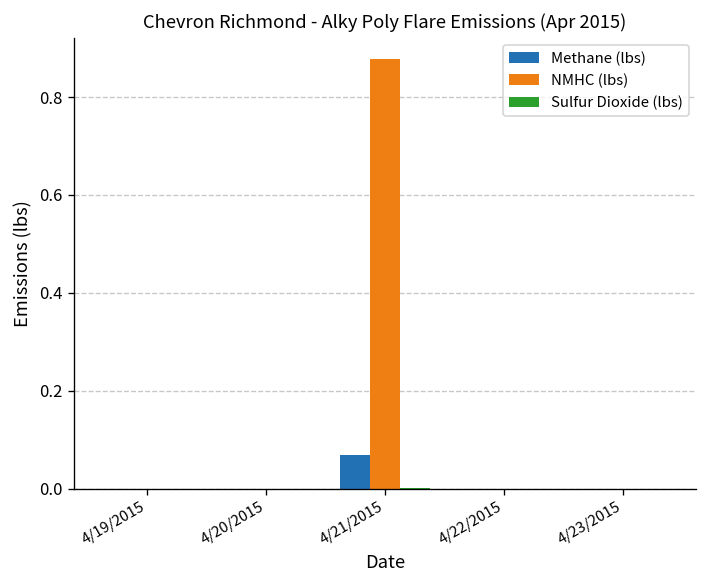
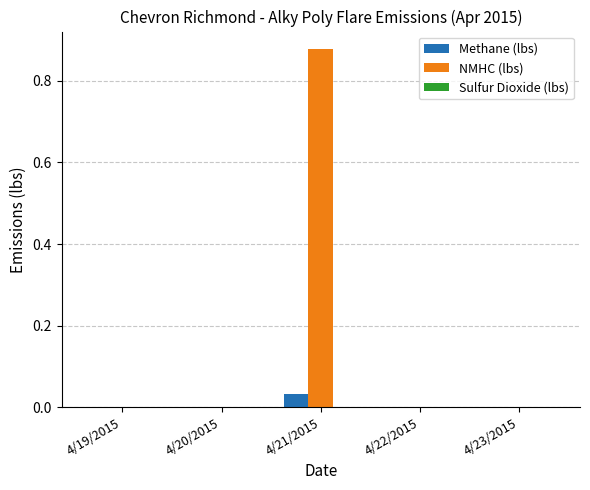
  {
    "Methane (lbs)": {
      "4/19/2015": 0.00,
      "4/20/2015": 0.00,
-     "4/21/2015": 0.07,
+     "4/21/2015": 0.03,
      "4/22/2015": 0.00,
      "4/23/2015": 0.00
    },
    "NMHC (lbs)": {
      "4/19/2015": 0.00,
      "4/20/2015": 0.00,
      "4/21/2015": 0.88,
      "4/22/2015": 0.00,
      "4/23/2015": 0.00
    },
    "Sulfur Dioxide (lbs)": {
      "4/19/2015": 0.00,
      "4/20/2015": 0.00,
      "4/22/2015": 0.00,
      "4/23/2015": 0.00
    }
  }
